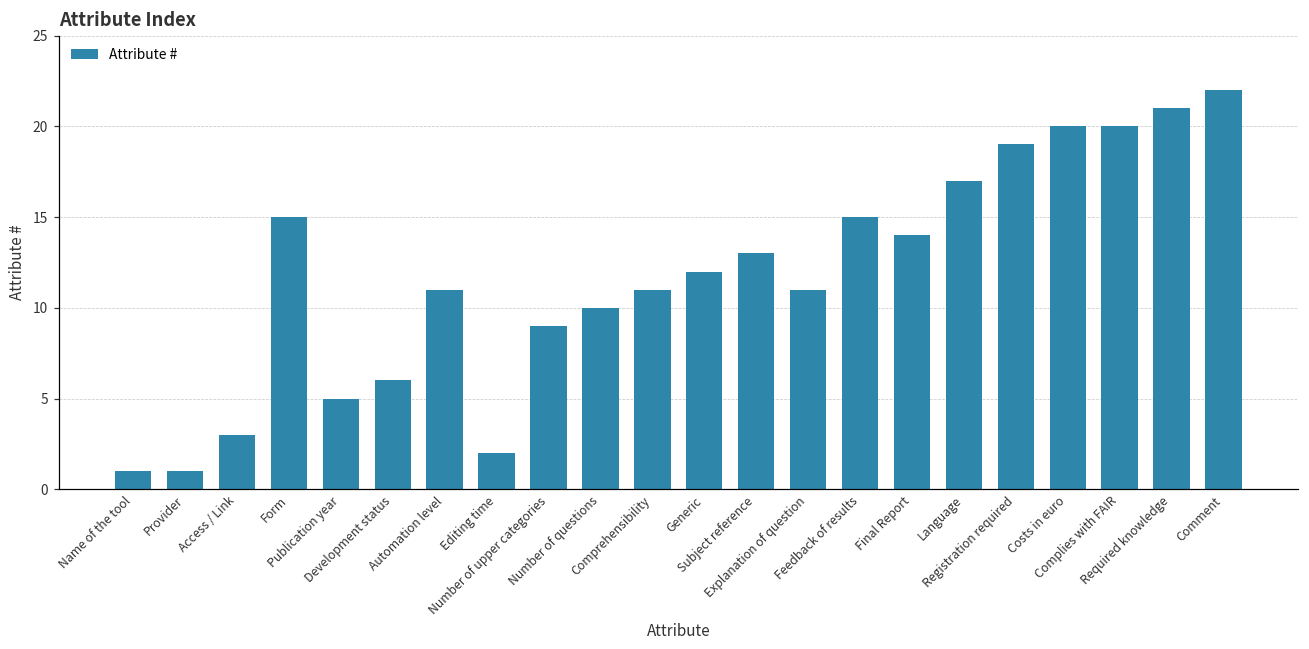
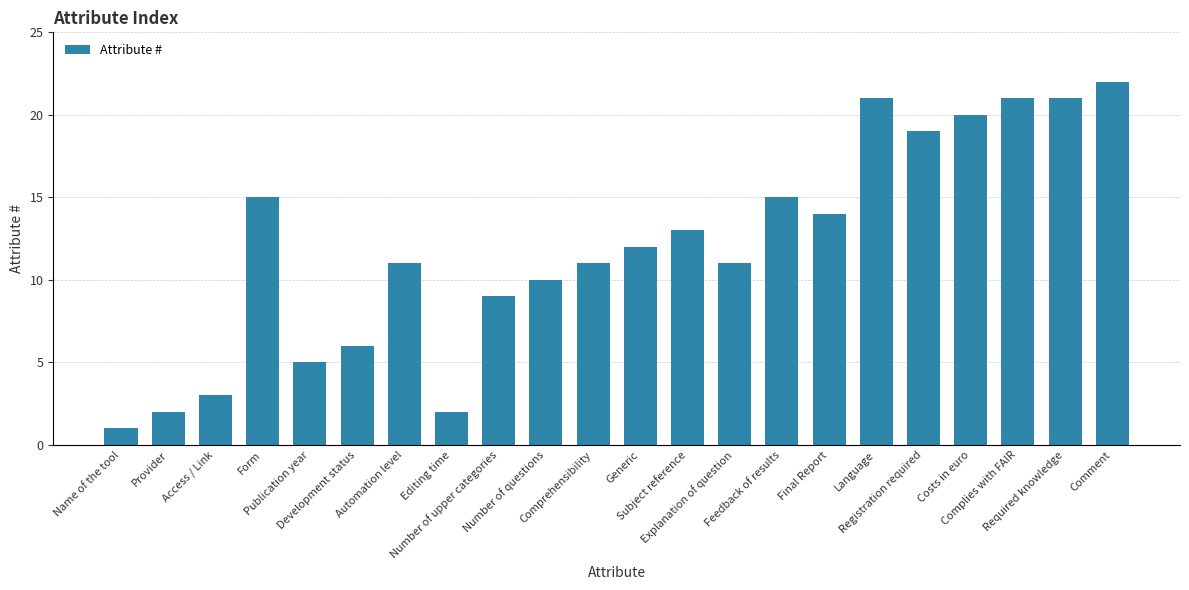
  {
    "Name of the tool": 1,
-   "Provider": 1,
+   "Provider": 2,
    "Access / Link": 3,
    "Form": 15,
    "Publication year": 5,
    "Development status": 6,
    "Automation level": 11,
    "Editing time": 2,
    "Number of upper categories": 9,
    "Number of questions": 10,
    "Comprehensibility": 11,
    "Generic": 12,
    "Subject reference": 13,
    "Explanation of question": 11,
    "Feedback of results": 15,
    "Final Report": 14,
-   "Language": 17,
+   "Language": 21,
    "Registration required": 19,
    "Costs in euro": 20,
-   "Complies with FAIR": 20,
+   "Complies with FAIR": 21,
    "Required knowledge": 21,
    "Comment": 22
  }
